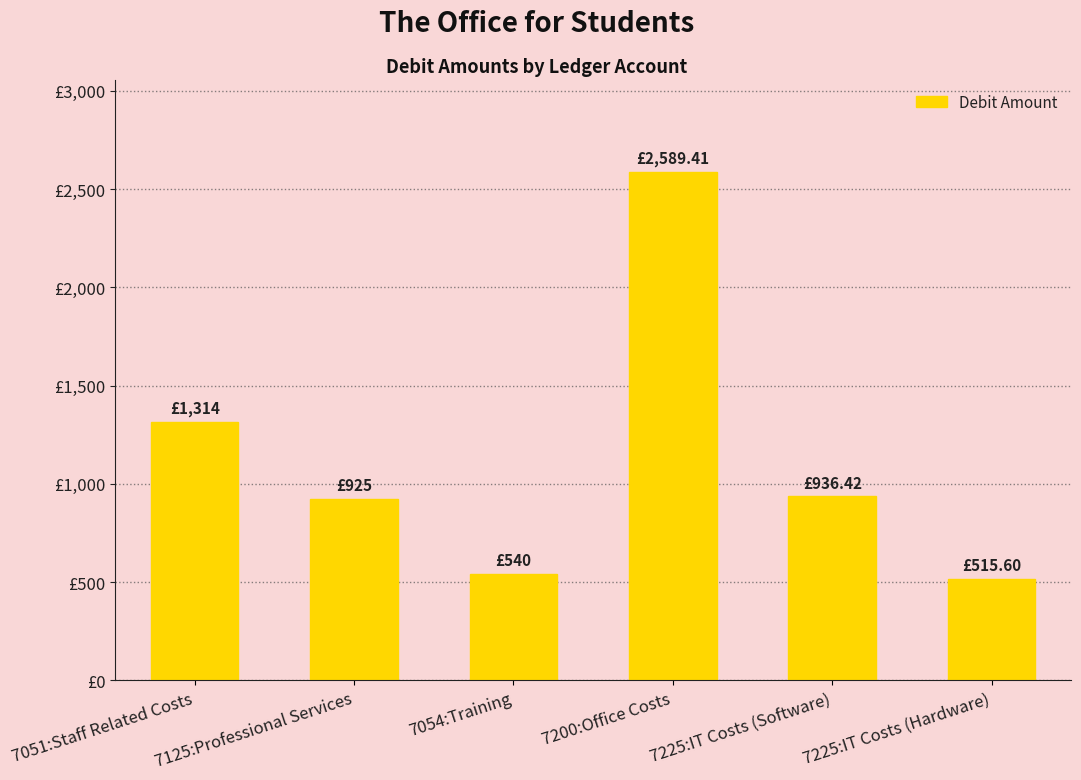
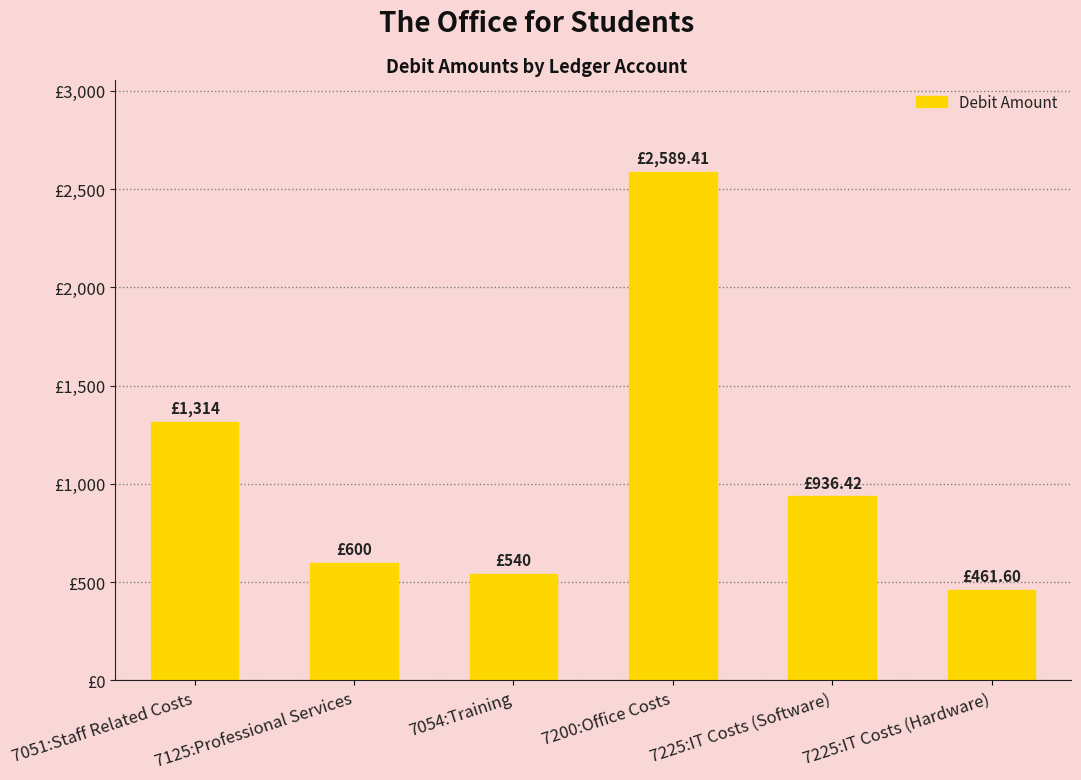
  {
    "7051:Staff Related Costs": "£1,314",
-   "7125:Professional Services": "£925",
+   "7125:Professional Services": "£600",
    "7054:Training": "£540",
    "7200:Office Costs": "£2,589.41",
    "7225:IT Costs (Software)": "£936.42",
-   "7225:IT Costs (Hardware)": "£515.60"
+   "7225:IT Costs (Hardware)": "£461.60"
  }
